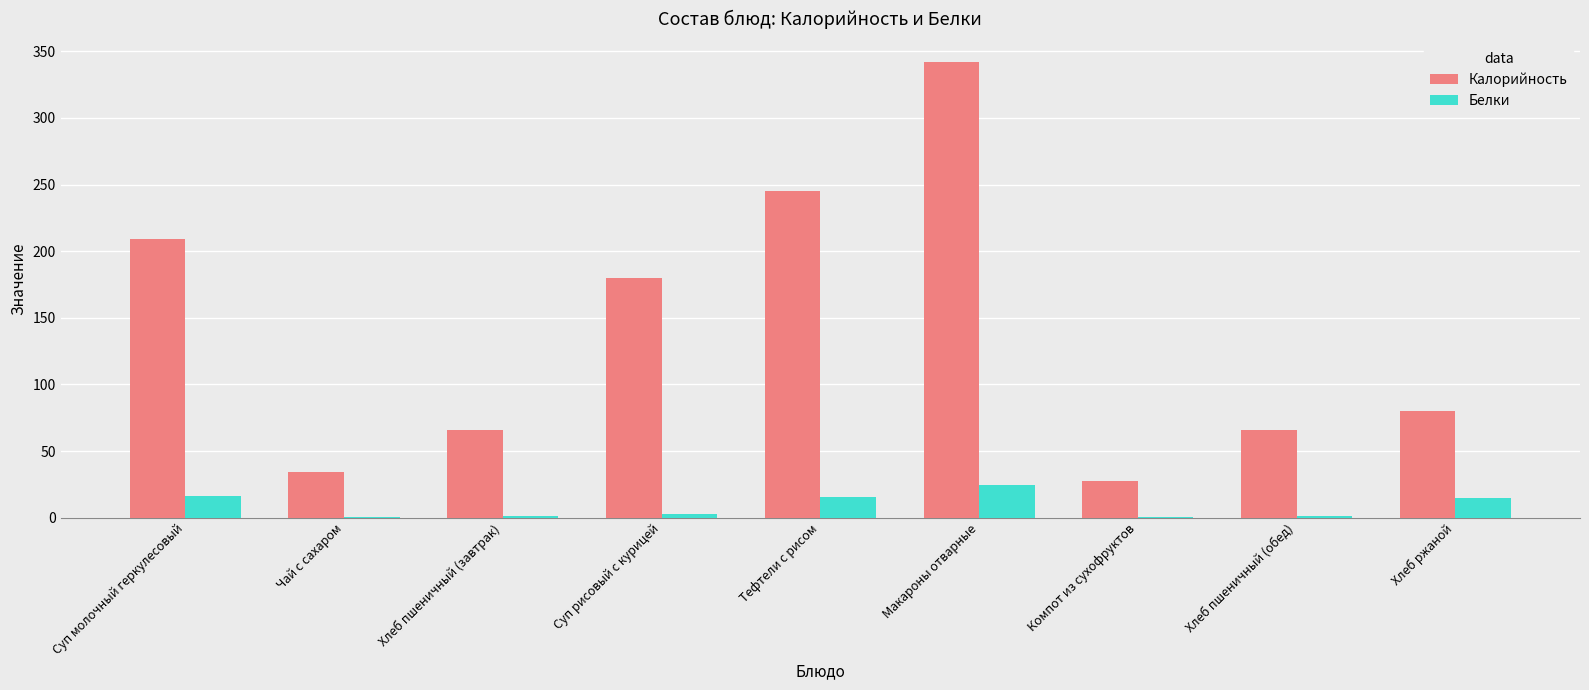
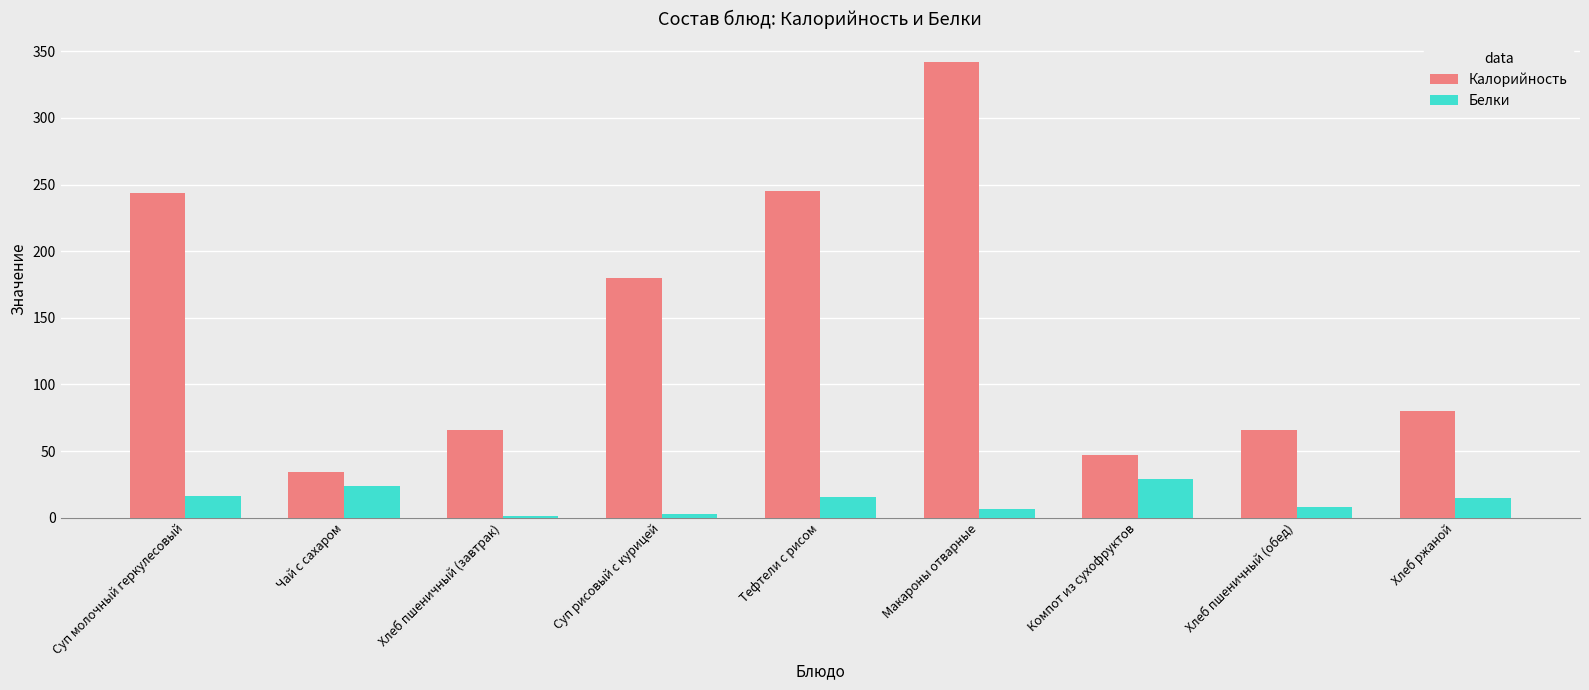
  {
    "Калорийность": {
-     "Суп молочный геркулесовый": 209,
+     "Суп молочный геркулесовый": 244,
      "Чай с сахаром": 34,
      "Хлеб пшеничный (завтрак)": 66,
      "Суп рисовый с курицей": 180,
      "Тефтели с рисом": 245,
      "Макароны отварные": 342,
-     "Компот из сухофруктов": 28,
+     "Компот из сухофруктов": 47,
      "Хлеб пшеничный (обед)": 66,
      "Хлеб ржаной": 80
    },
    "Белки": {
      "Суп молочный геркулесовый": 17,
-     "Чай с сахаром": 0,
+     "Чай с сахаром": 24,
      "Суп рисовый с курицей": 3,
      "Тефтели с рисом": 15,
-     "Макароны отварные": 25,
-     "Компот из сухофруктов": 1,
-     "Хлеб пшеничный (обед)": 2,
+     "Макароны отварные": 6,
+     "Компот из сухофруктов": 29,
+     "Хлеб пшеничный (обед)": 8,
      "Хлеб ржаной": 15
    }
  }
